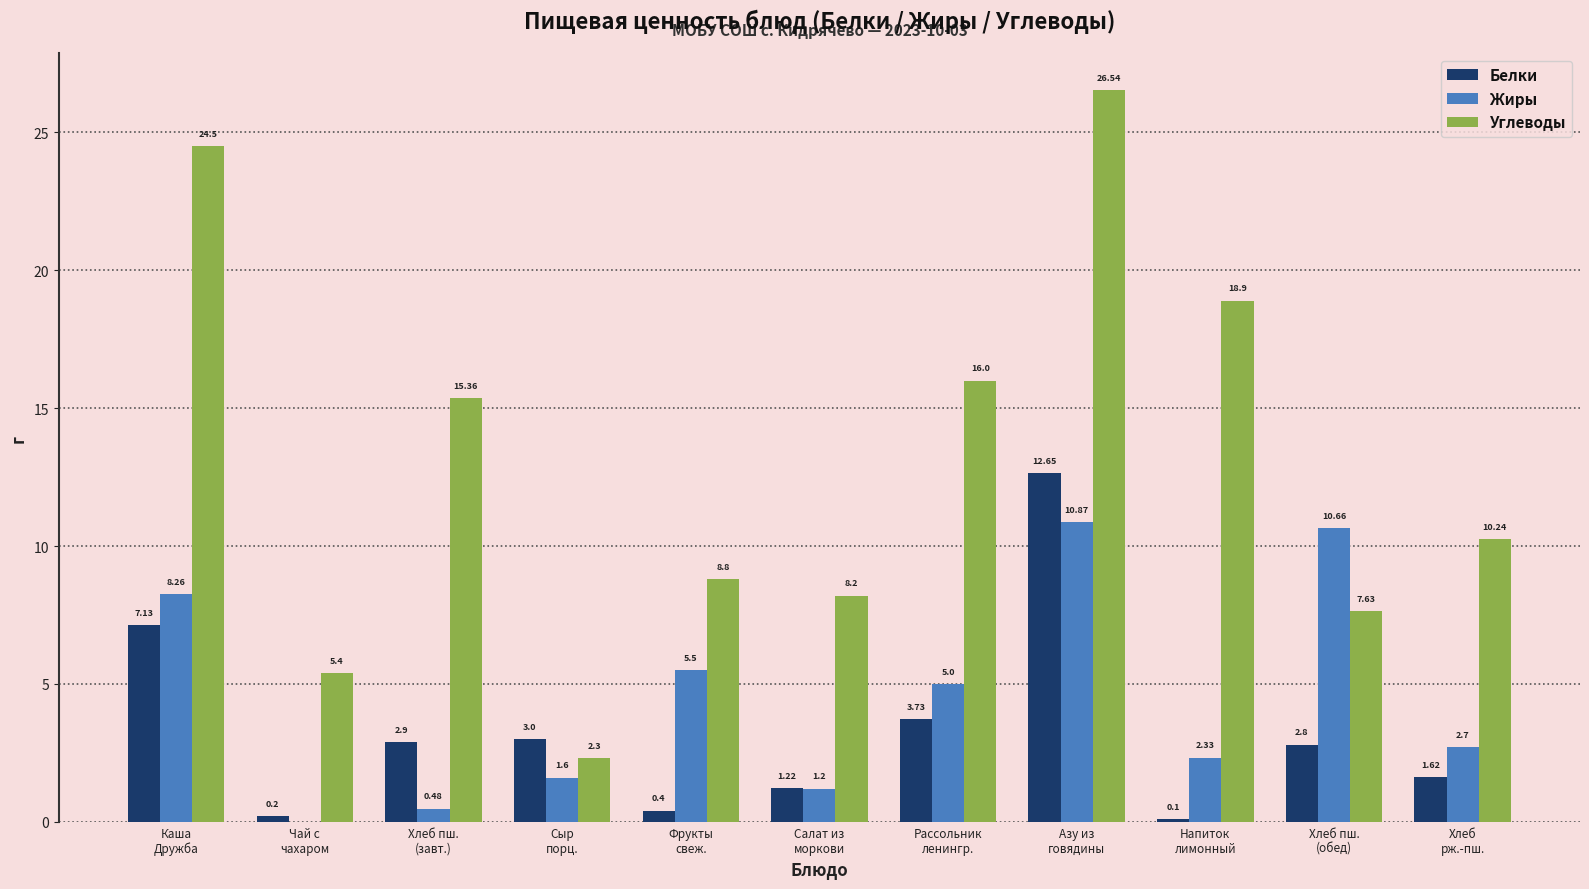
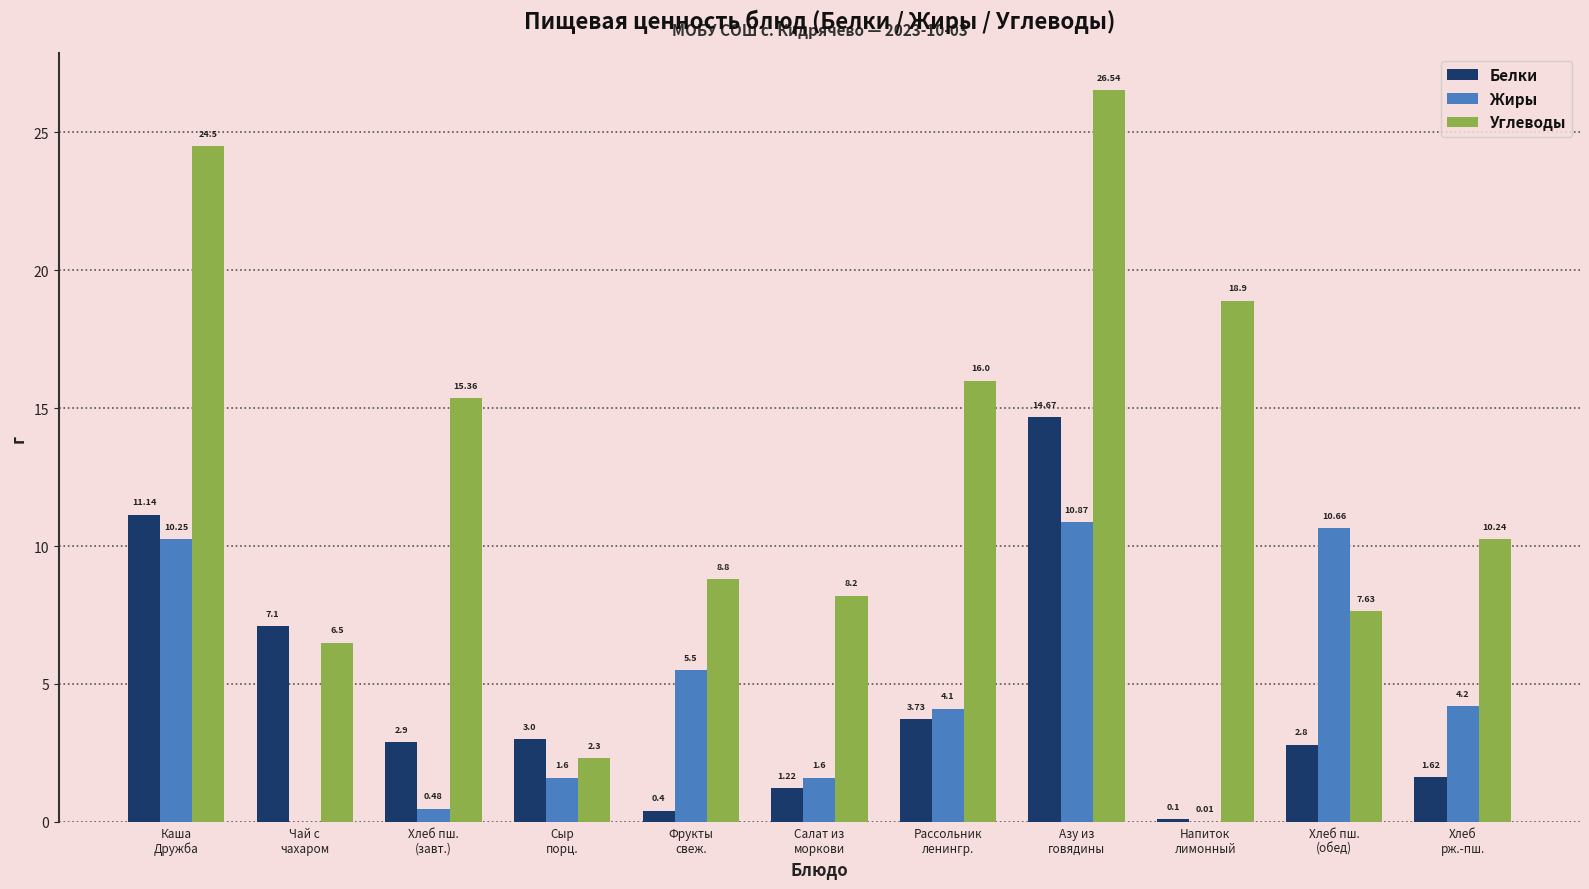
  {
    "Белки": {
-     "Каша Дружба": 7.13,
-     "Чай с чахаром": 0.2,
+     "Каша Дружба": 11.14,
+     "Чай с чахаром": 7.1,
      "Хлеб пш. (завт.)": 2.9,
      "Сыр порц.": 3.0,
      "Фрукты свеж.": 0.4,
      "Салат из моркови": 1.22,
      "Рассольник ленингр.": 3.73,
-     "Азу из говядины": 12.65,
+     "Азу из говядины": 14.67,
      "Напиток лимонный": 0.1,
      "Хлеб пш. (обед)": 2.8,
      "Хлеб рж.-пш.": 1.62
    },
    "Жиры": {
-     "Каша Дружба": 8.26,
+     "Каша Дружба": 10.25,
      "Хлеб пш. (завт.)": 0.48,
      "Сыр порц.": 1.6,
      "Фрукты свеж.": 5.5,
-     "Салат из моркови": 1.2,
-     "Рассольник ленингр.": 5.0,
+     "Салат из моркови": 1.6,
+     "Рассольник ленингр.": 4.1,
      "Азу из говядины": 10.87,
-     "Напиток лимонный": 2.33,
+     "Напиток лимонный": 0.01,
      "Хлеб пш. (обед)": 10.66,
-     "Хлеб рж.-пш.": 2.7
+     "Хлеб рж.-пш.": 4.2
    },
    "Углеводы": {
      "Каша Дружба": 24.5,
-     "Чай с чахаром": 5.4,
+     "Чай с чахаром": 6.5,
      "Хлеб пш. (завт.)": 15.36,
      "Сыр порц.": 2.3,
      "Фрукты свеж.": 8.8,
      "Салат из моркови": 8.2,
      "Рассольник ленингр.": 16.0,
      "Азу из говядины": 26.54,
      "Напиток лимонный": 18.9,
      "Хлеб пш. (обед)": 7.63,
      "Хлеб рж.-пш.": 10.24
    }
  }
